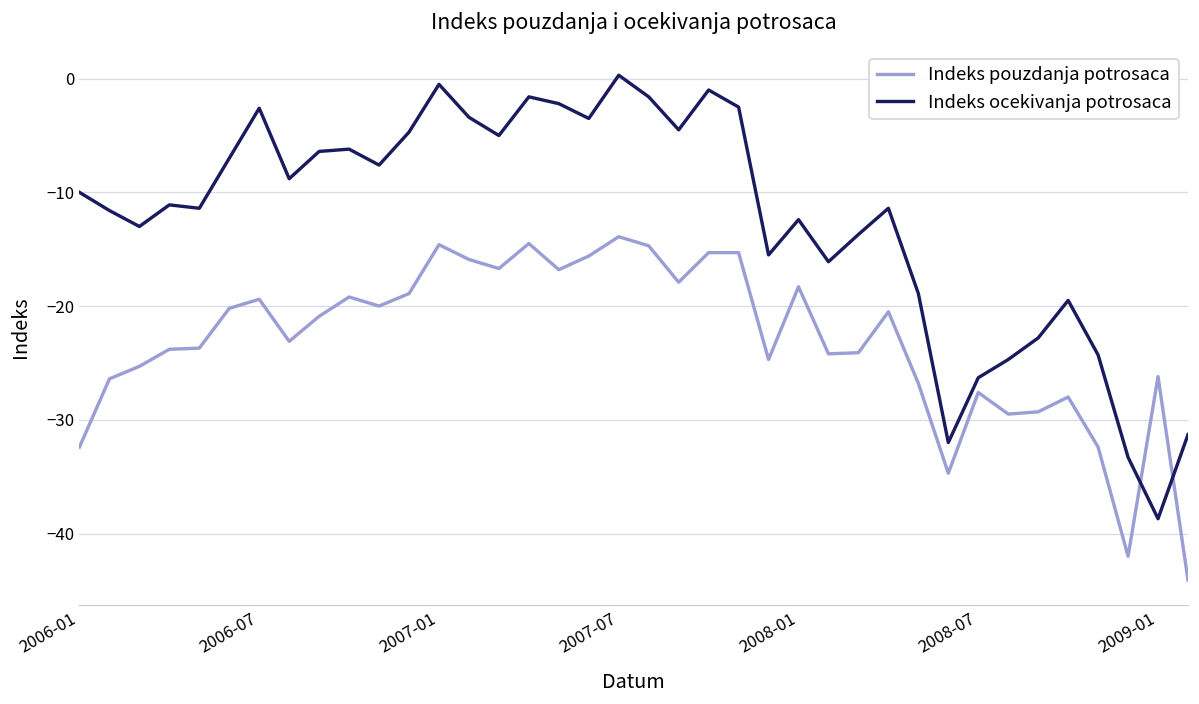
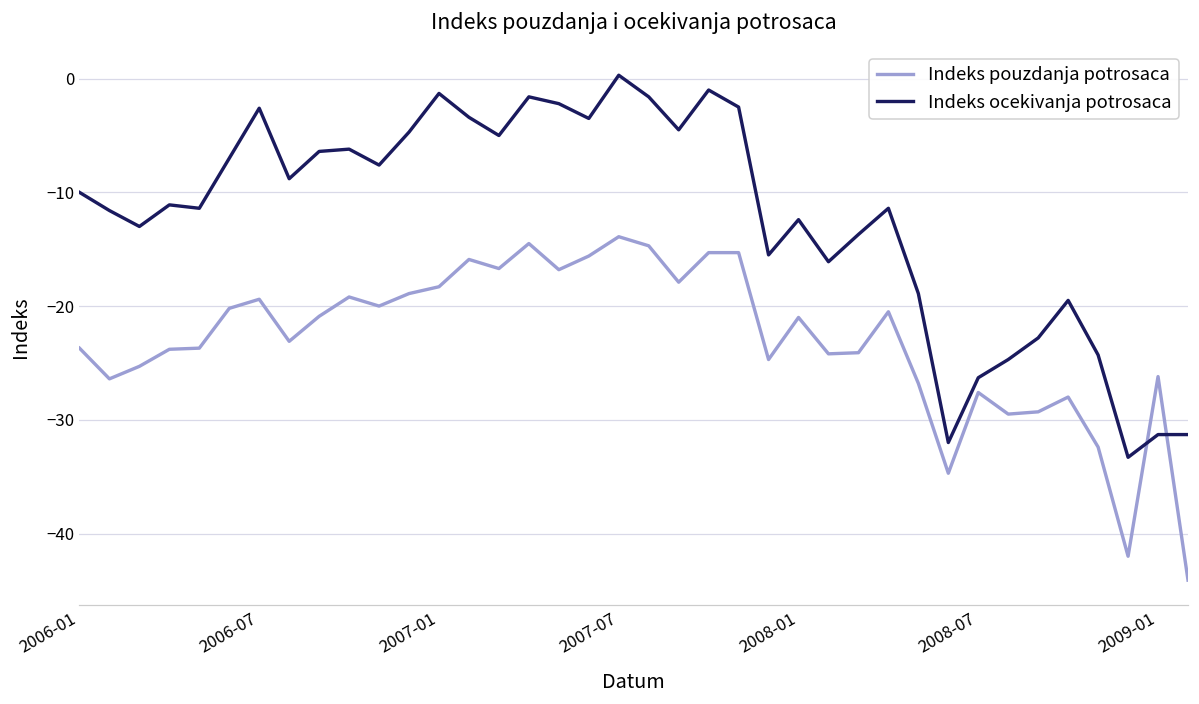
  {
    "Indeks pouzdanja potrosaca": {
-     "2006-01": -32.4,
+     "2006-01": -23.7,
      "2006-07": -19.4,
-     "2007-01": -14.6,
+     "2007-01": -18.3,
      "2007-07": -13.9,
-     "2008-01": -18.3,
+     "2008-01": -21.0,
      "2008-07": -27.6,
      "2009-01": -26.2
    },
    "Indeks ocekivanja potrosaca": {
      "2006-01": -10.0,
      "2006-07": -2.6,
-     "2007-01": -0.5,
+     "2007-01": -1.3,
      "2007-07": 0.3,
      "2008-01": -12.4,
      "2008-07": -26.3,
-     "2009-01": -38.7
+     "2009-01": -31.3
    }
  }
